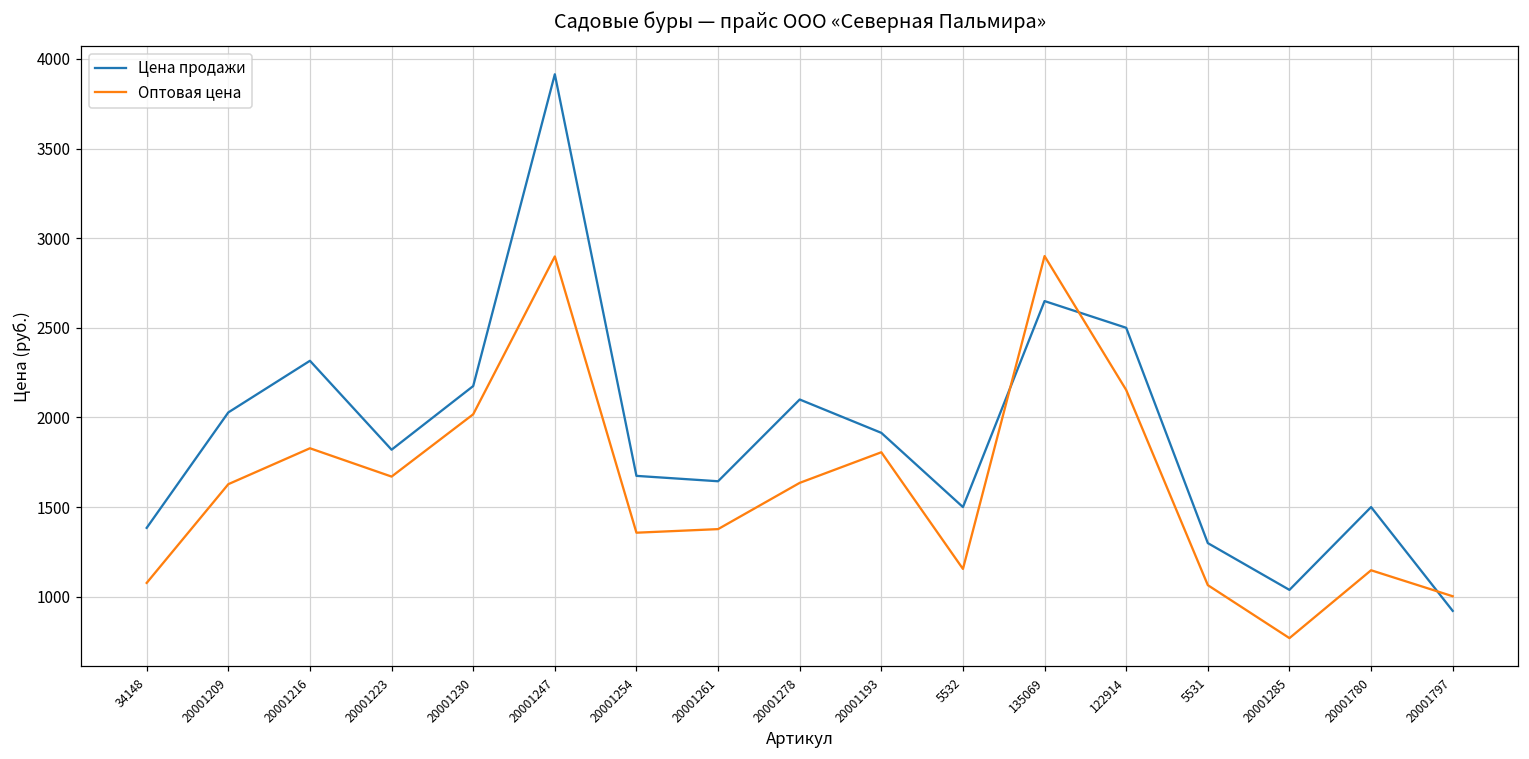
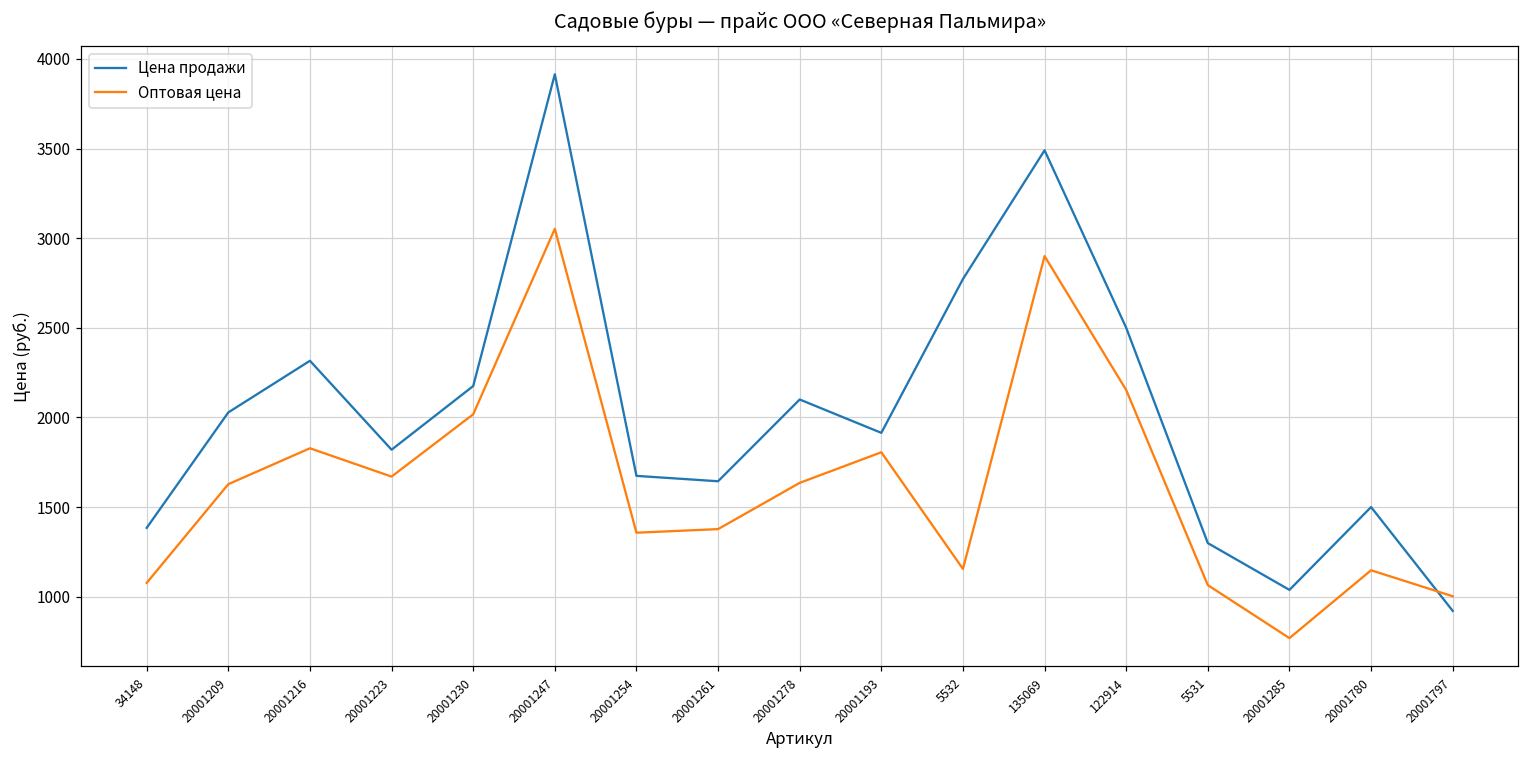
  {
    "Цена продажи": {
      "34148": 1380,
      "20001209": 2030,
      "20001216": 2320,
      "20001223": 1820,
      "20001230": 2180,
      "20001247": 3910,
      "20001254": 1670,
      "20001261": 1640,
      "20001278": 2100,
      "20001193": 1910,
-     "5532": 1500,
-     "135069": 2650,
+     "5532": 2770,
+     "135069": 3490,
      "122914": 2500,
      "5531": 1300,
      "20001285": 1040,
      "20001780": 1500,
      "20001797": 920
    },
    "Оптовая цена": {
      "34148": 1080,
      "20001209": 1630,
      "20001216": 1830,
      "20001223": 1670,
      "20001230": 2020,
-     "20001247": 2900,
+     "20001247": 3050,
      "20001254": 1360,
      "20001261": 1380,
      "20001278": 1640,
      "20001193": 1810,
      "5532": 1160,
      "135069": 2900,
      "122914": 2150,
      "5531": 1060,
      "20001285": 770,
      "20001780": 1150,
      "20001797": 1000
    }
  }
